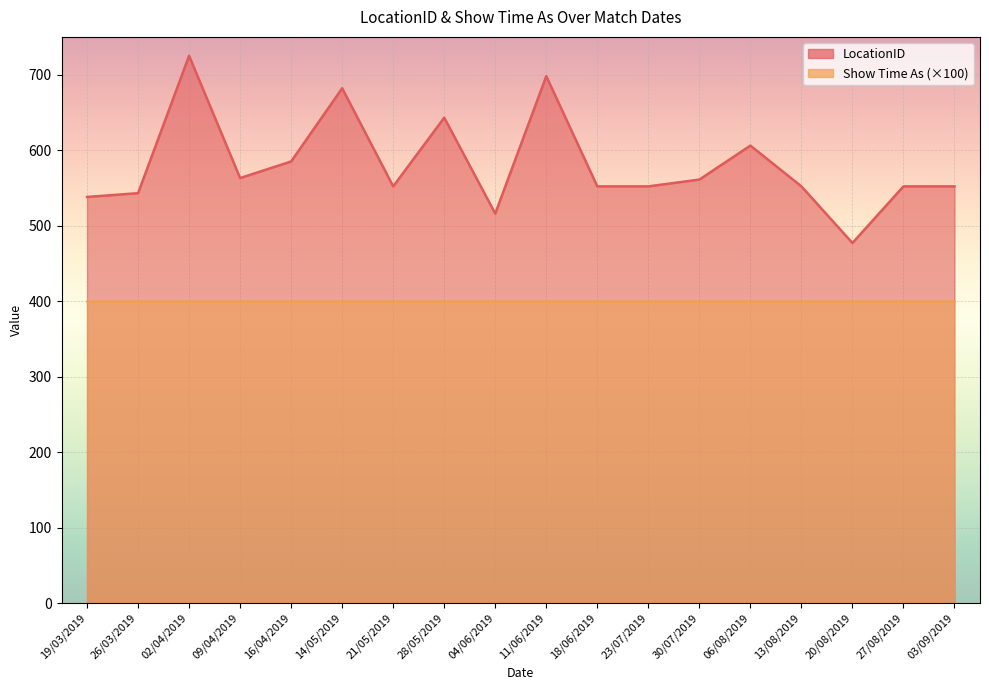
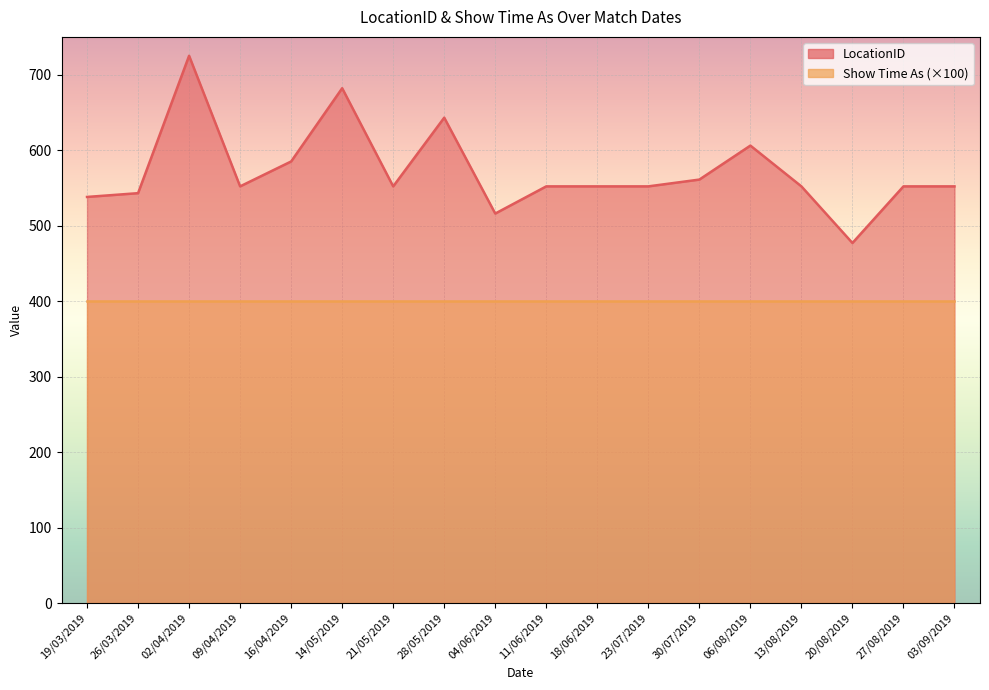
  {
    "LocationID": {
      "19/03/2019": 540,
      "26/03/2019": 540,
      "02/04/2019": 730,
-     "09/04/2019": 560,
+     "09/04/2019": 550,
      "16/04/2019": 590,
      "14/05/2019": 680,
      "21/05/2019": 550,
      "28/05/2019": 640,
      "04/06/2019": 520,
-     "11/06/2019": 700,
+     "11/06/2019": 550,
      "18/06/2019": 550,
      "23/07/2019": 550,
      "30/07/2019": 560,
      "06/08/2019": 610,
      "13/08/2019": 550,
      "20/08/2019": 480,
      "27/08/2019": 550,
      "03/09/2019": 550
    },
    "Show Time As (×100)": {
      "19/03/2019": 400,
      "26/03/2019": 400,
      "02/04/2019": 400,
      "09/04/2019": 400,
      "16/04/2019": 400,
      "14/05/2019": 400,
      "21/05/2019": 400,
      "28/05/2019": 400,
      "04/06/2019": 400,
      "11/06/2019": 400,
      "18/06/2019": 400,
      "23/07/2019": 400,
      "30/07/2019": 400,
      "06/08/2019": 400,
      "13/08/2019": 400,
      "20/08/2019": 400,
      "27/08/2019": 400,
      "03/09/2019": 400
    }
  }
